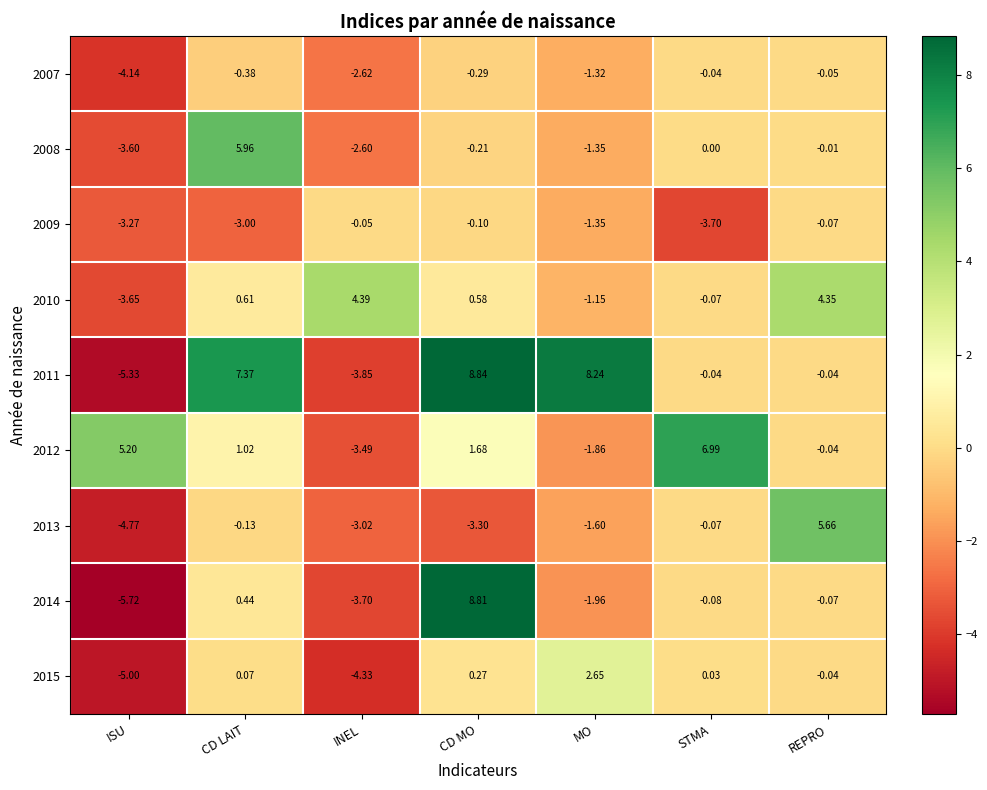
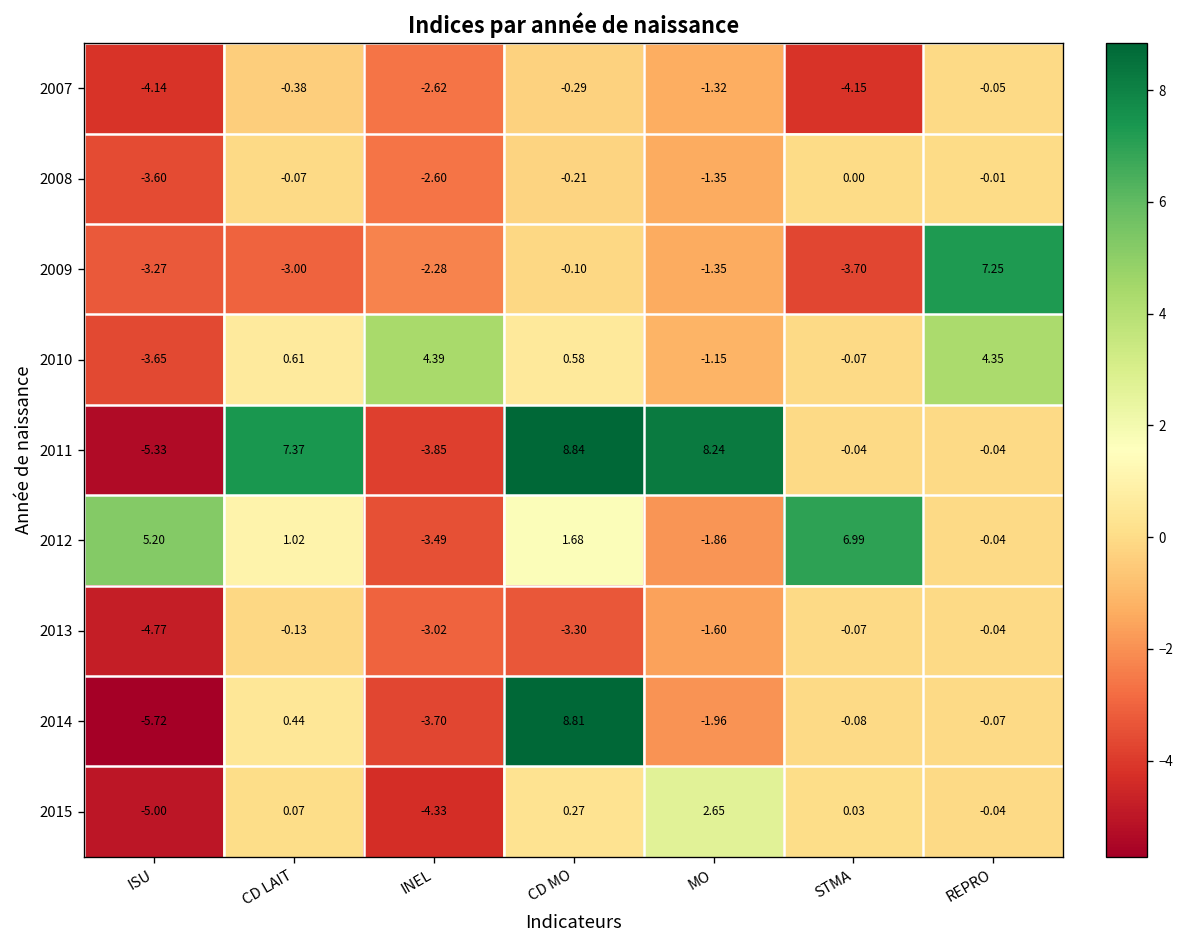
  {
    "2007": {
      "ISU": -4.14,
      "CD LAIT": -0.38,
      "INEL": -2.62,
      "CD MO": -0.29,
      "MO": -1.32,
-     "STMA": -0.04,
+     "STMA": -4.15,
      "REPRO": -0.05
    },
    "2008": {
      "ISU": -3.60,
-     "CD LAIT": 5.96,
+     "CD LAIT": -0.07,
      "INEL": -2.60,
      "CD MO": -0.21,
      "MO": -1.35,
      "STMA": 0.00,
      "REPRO": -0.01
    },
    "2009": {
      "ISU": -3.27,
      "CD LAIT": -3.00,
-     "INEL": -0.05,
+     "INEL": -2.28,
      "CD MO": -0.10,
      "MO": -1.35,
      "STMA": -3.70,
-     "REPRO": -0.07
+     "REPRO": 7.25
    },
    "2010": {
      "ISU": -3.65,
      "CD LAIT": 0.61,
      "INEL": 4.39,
      "CD MO": 0.58,
      "MO": -1.15,
      "STMA": -0.07,
      "REPRO": 4.35
    },
    "2011": {
      "ISU": -5.33,
      "CD LAIT": 7.37,
      "INEL": -3.85,
      "CD MO": 8.84,
      "MO": 8.24,
      "STMA": -0.04,
      "REPRO": -0.04
    },
    "2012": {
      "ISU": 5.20,
      "CD LAIT": 1.02,
      "INEL": -3.49,
      "CD MO": 1.68,
      "MO": -1.86,
      "STMA": 6.99,
      "REPRO": -0.04
    },
    "2013": {
      "ISU": -4.77,
      "CD LAIT": -0.13,
      "INEL": -3.02,
      "CD MO": -3.30,
      "MO": -1.60,
      "STMA": -0.07,
-     "REPRO": 5.66
+     "REPRO": -0.04
    },
    "2014": {
      "ISU": -5.72,
      "CD LAIT": 0.44,
      "INEL": -3.70,
      "CD MO": 8.81,
      "MO": -1.96,
      "STMA": -0.08,
      "REPRO": -0.07
    },
    "2015": {
      "ISU": -5.00,
      "CD LAIT": 0.07,
      "INEL": -4.33,
      "CD MO": 0.27,
      "MO": 2.65,
      "STMA": 0.03,
      "REPRO": -0.04
    }
  }
